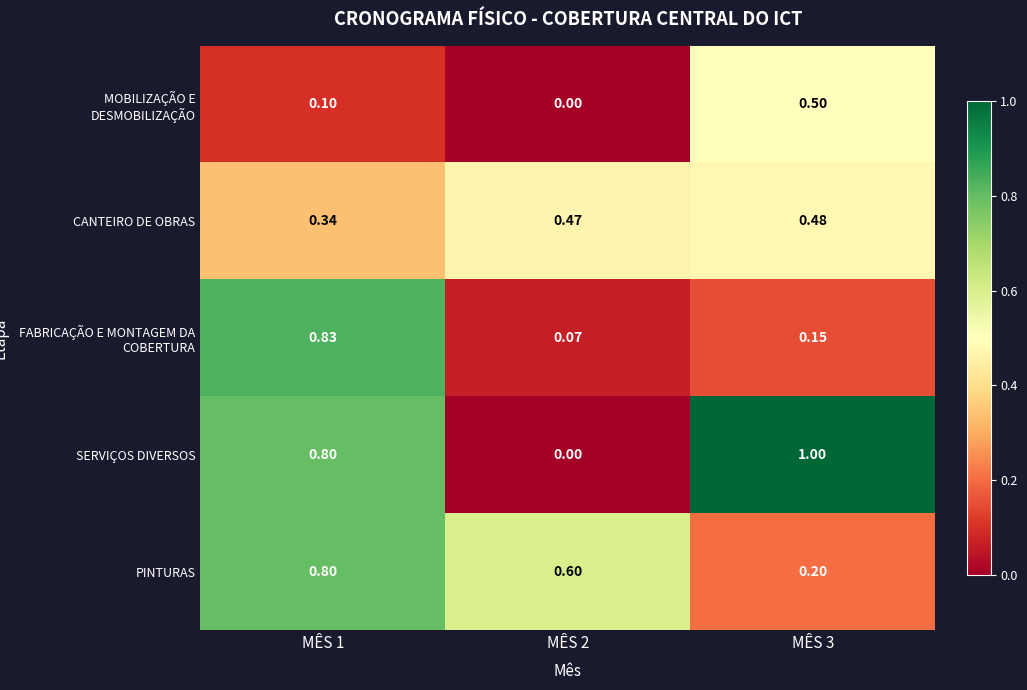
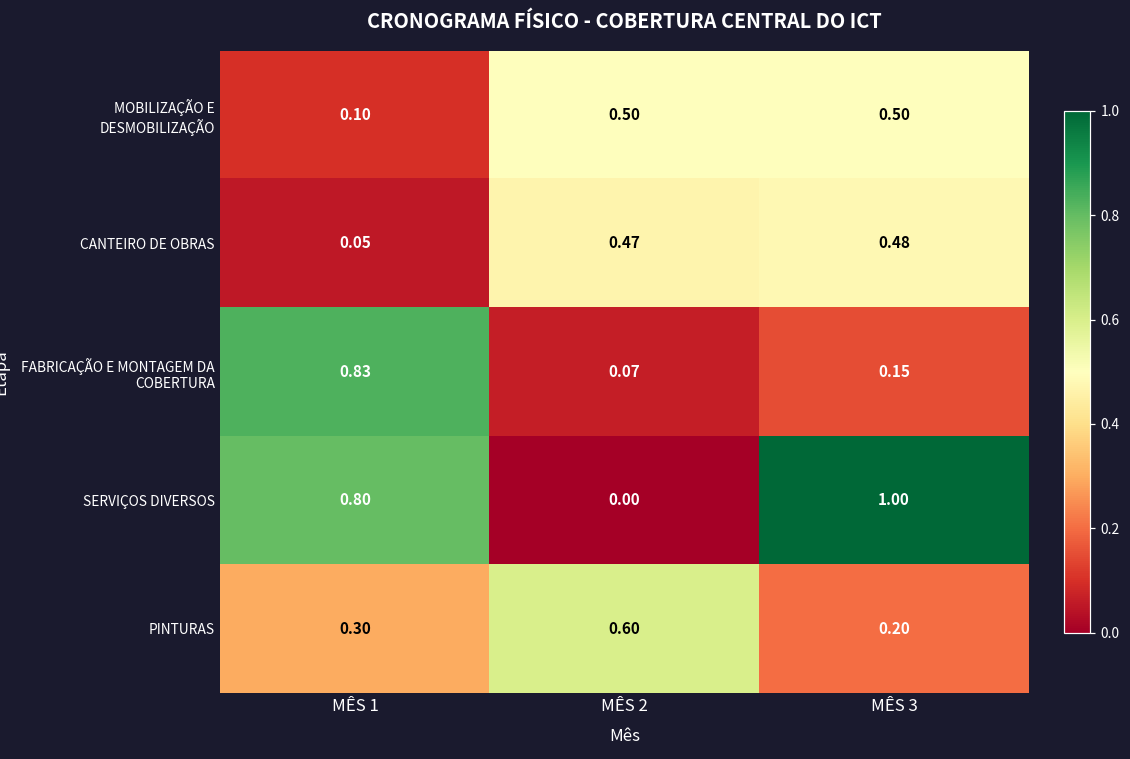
  {
    "MOBILIZAÇÃO E DESMOBILIZAÇÃO": {
      "MÊS 1": 0.10,
-     "MÊS 2": 0.00,
+     "MÊS 2": 0.50,
      "MÊS 3": 0.50
    },
    "CANTEIRO DE OBRAS": {
-     "MÊS 1": 0.34,
+     "MÊS 1": 0.05,
      "MÊS 2": 0.47,
      "MÊS 3": 0.48
    },
    "FABRICAÇÃO E MONTAGEM DA COBERTURA": {
      "MÊS 1": 0.83,
      "MÊS 2": 0.07,
      "MÊS 3": 0.15
    },
    "SERVIÇOS DIVERSOS": {
      "MÊS 1": 0.80,
      "MÊS 2": 0.00,
      "MÊS 3": 1.00
    },
    "PINTURAS": {
-     "MÊS 1": 0.80,
+     "MÊS 1": 0.30,
      "MÊS 2": 0.60,
      "MÊS 3": 0.20
    }
  }
